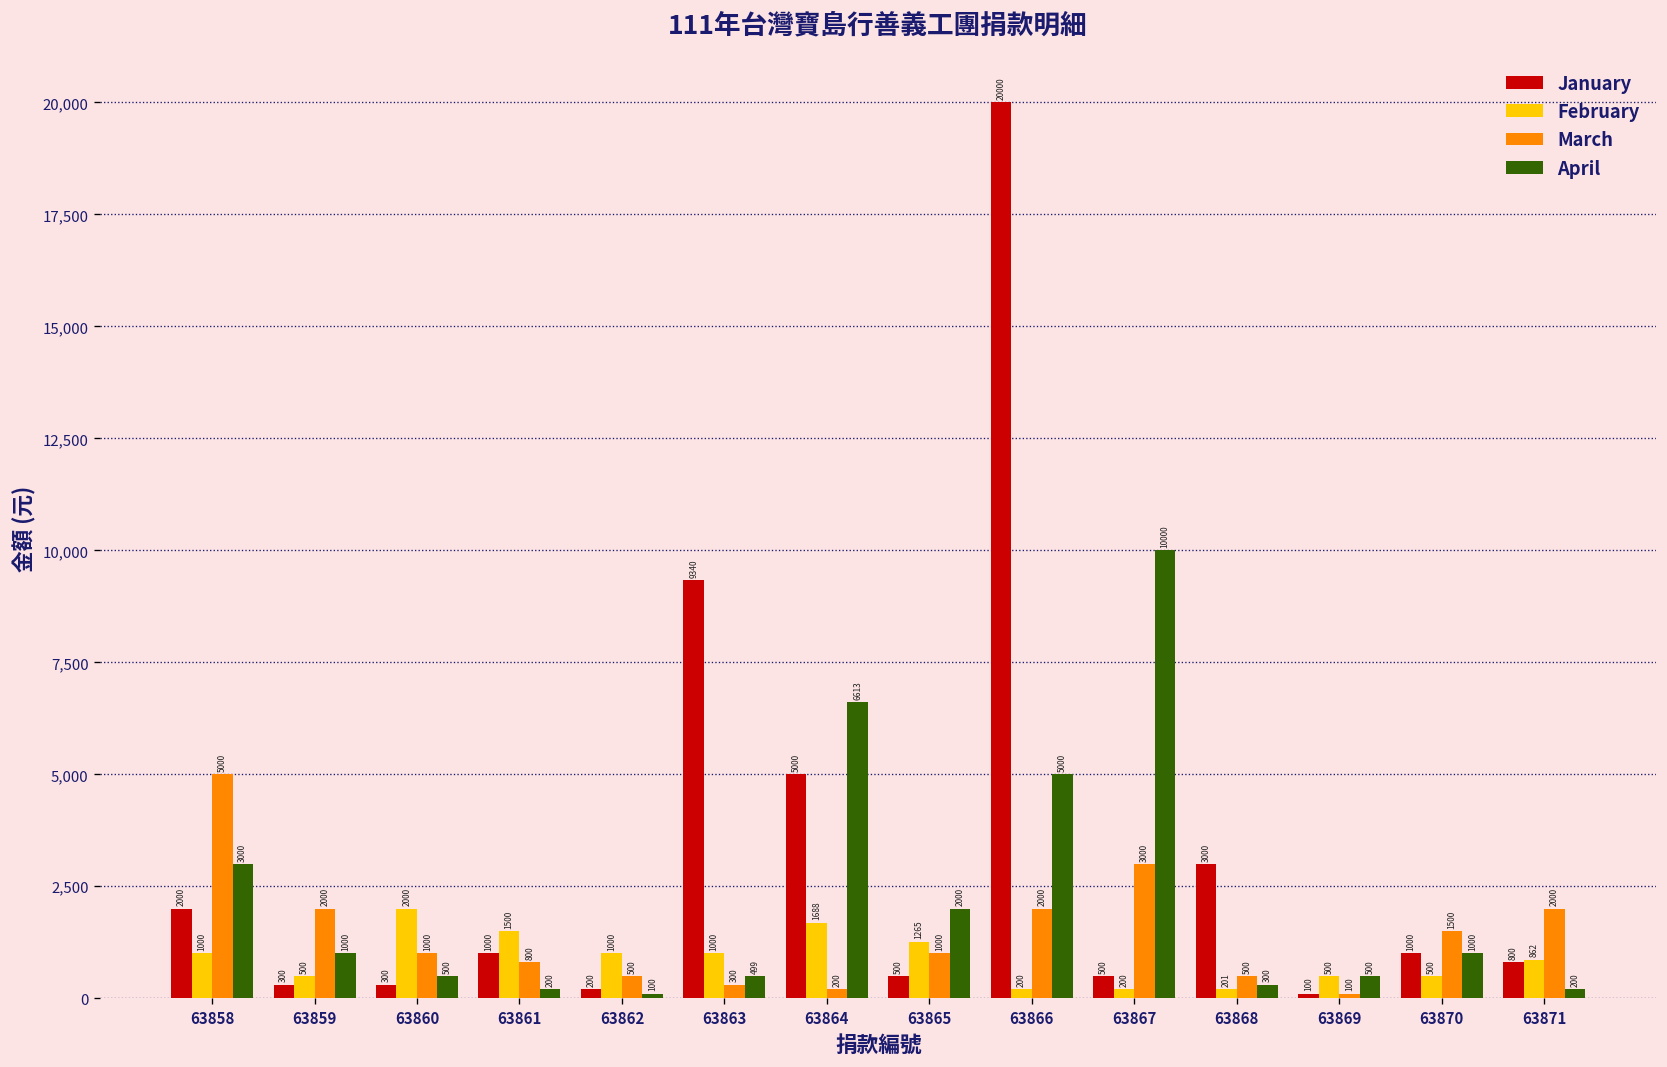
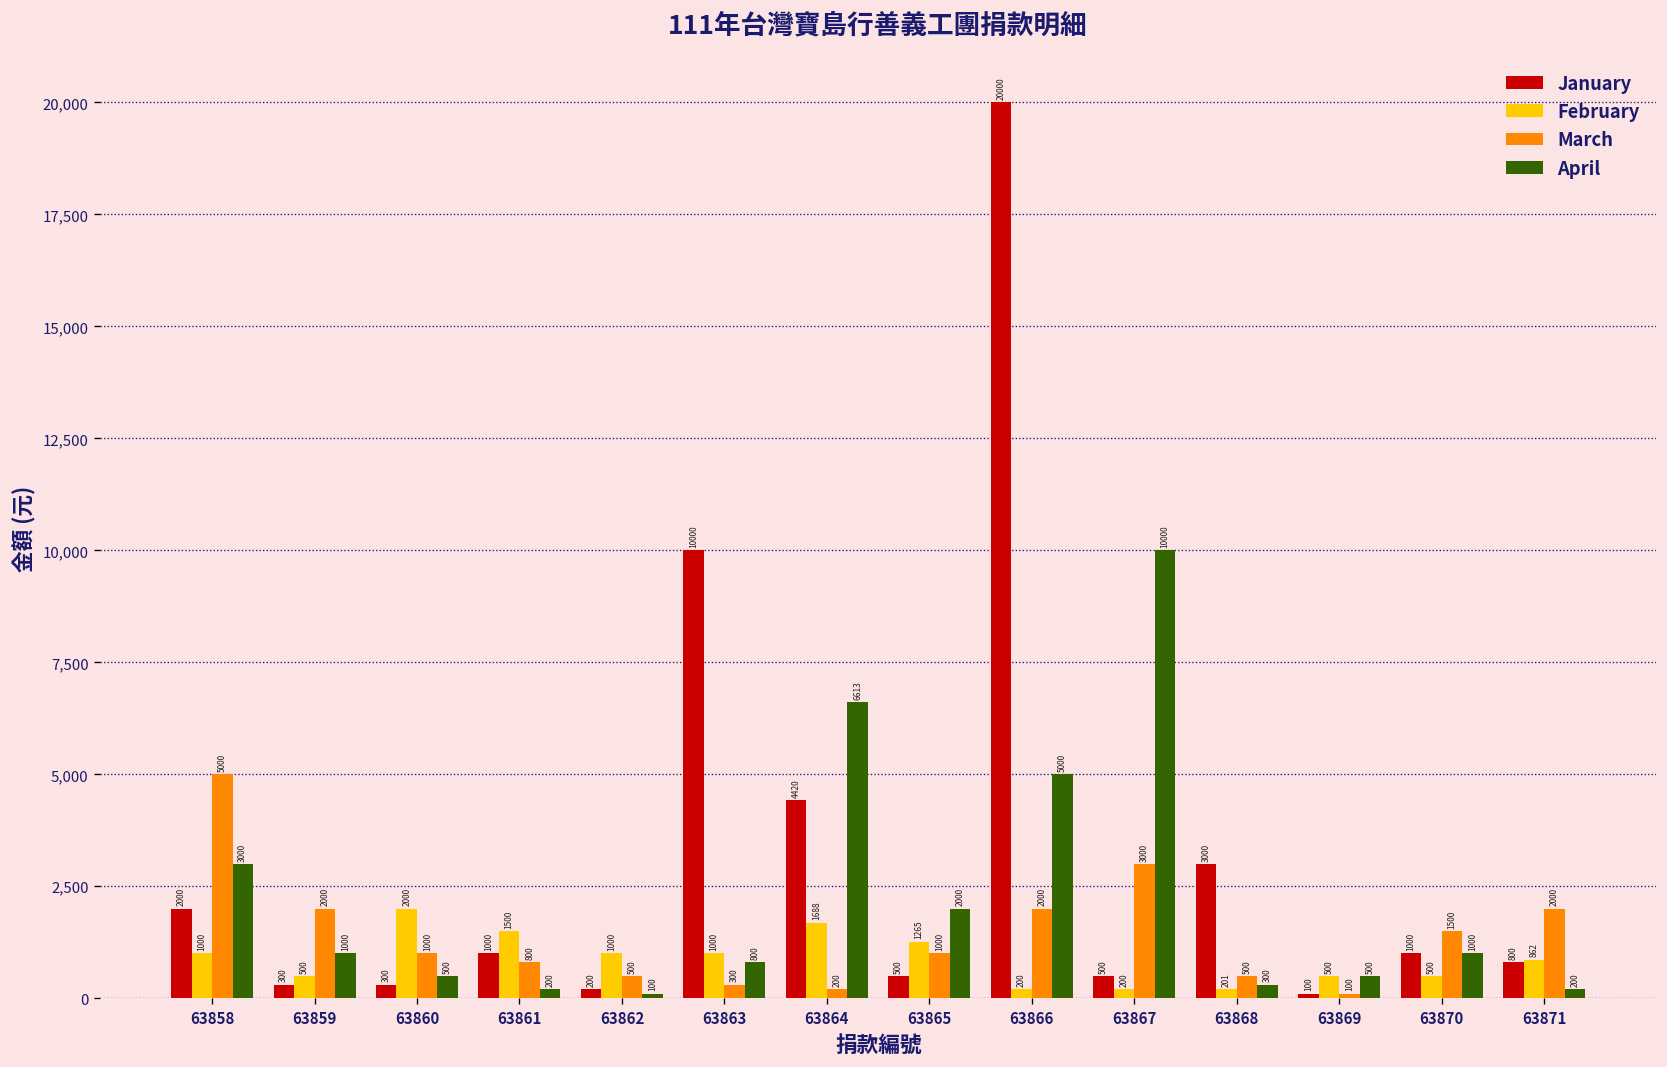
  {
    "January": {
      "63858": 2000,
      "63859": 300,
      "63860": 300,
      "63861": 1000,
      "63862": 200,
-     "63863": 9340,
-     "63864": 5000,
+     "63863": 10000,
+     "63864": 4420,
      "63865": 500,
      "63866": 20000,
      "63867": 500,
      "63868": 3000,
      "63869": 100,
      "63870": 1000,
      "63871": 800
    },
    "February": {
      "63858": 1000,
      "63859": 500,
      "63860": 2000,
      "63861": 1500,
      "63862": 1000,
      "63863": 1000,
      "63864": 1688,
      "63865": 1265,
      "63866": 200,
      "63867": 200,
      "63868": 201,
      "63869": 500,
      "63870": 500,
      "63871": 862
    },
    "March": {
      "63858": 5000,
      "63859": 2000,
      "63860": 1000,
      "63861": 800,
      "63862": 500,
      "63863": 300,
      "63864": 200,
      "63865": 1000,
      "63866": 2000,
      "63867": 3000,
      "63868": 500,
      "63869": 100,
      "63870": 1500,
      "63871": 2000
    },
    "April": {
      "63858": 3000,
      "63859": 1000,
      "63860": 500,
      "63861": 200,
      "63862": 100,
-     "63863": 499,
+     "63863": 800,
      "63864": 6613,
      "63865": 2000,
      "63866": 5000,
      "63867": 10000,
      "63868": 300,
      "63869": 500,
      "63870": 1000,
      "63871": 200
    }
  }
